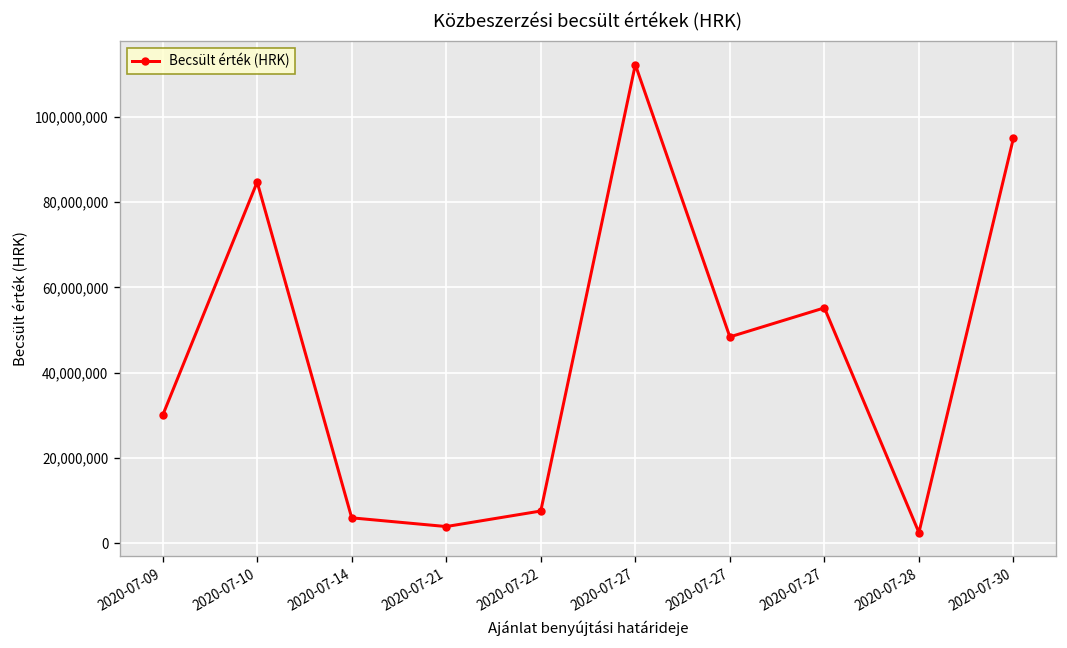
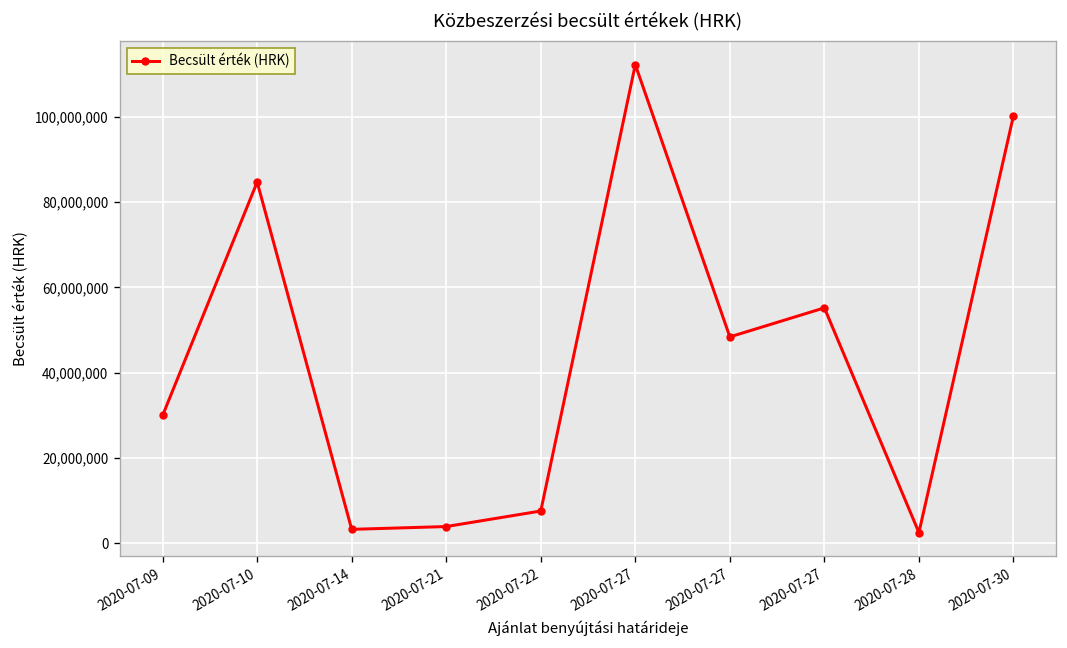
  {
    "2020-07-09": "30,000,000",
    "2020-07-10": "85,000,000",
-   "2020-07-14": "6,000,000",
+   "2020-07-14": "3,000,000",
    "2020-07-21": "4,000,000",
    "2020-07-22": "8,000,000",
    "2020-07-28": "3,000,000",
-   "2020-07-30": "95,000,000"
+   "2020-07-30": "100,000,000"
  }
